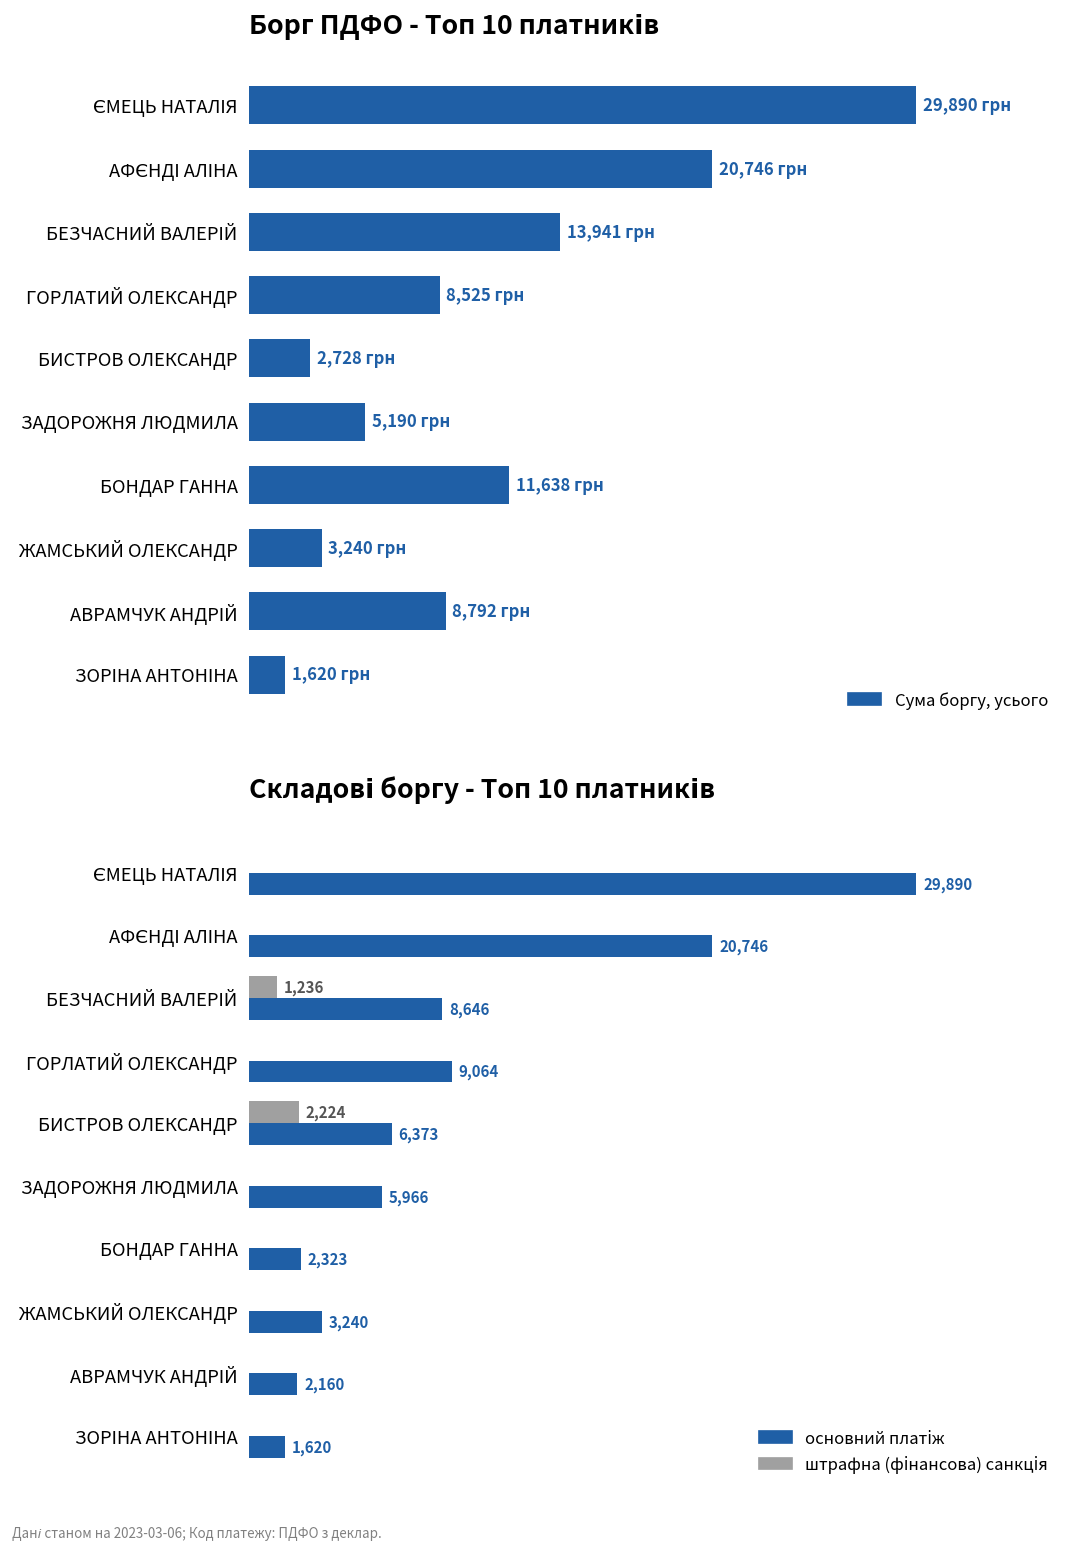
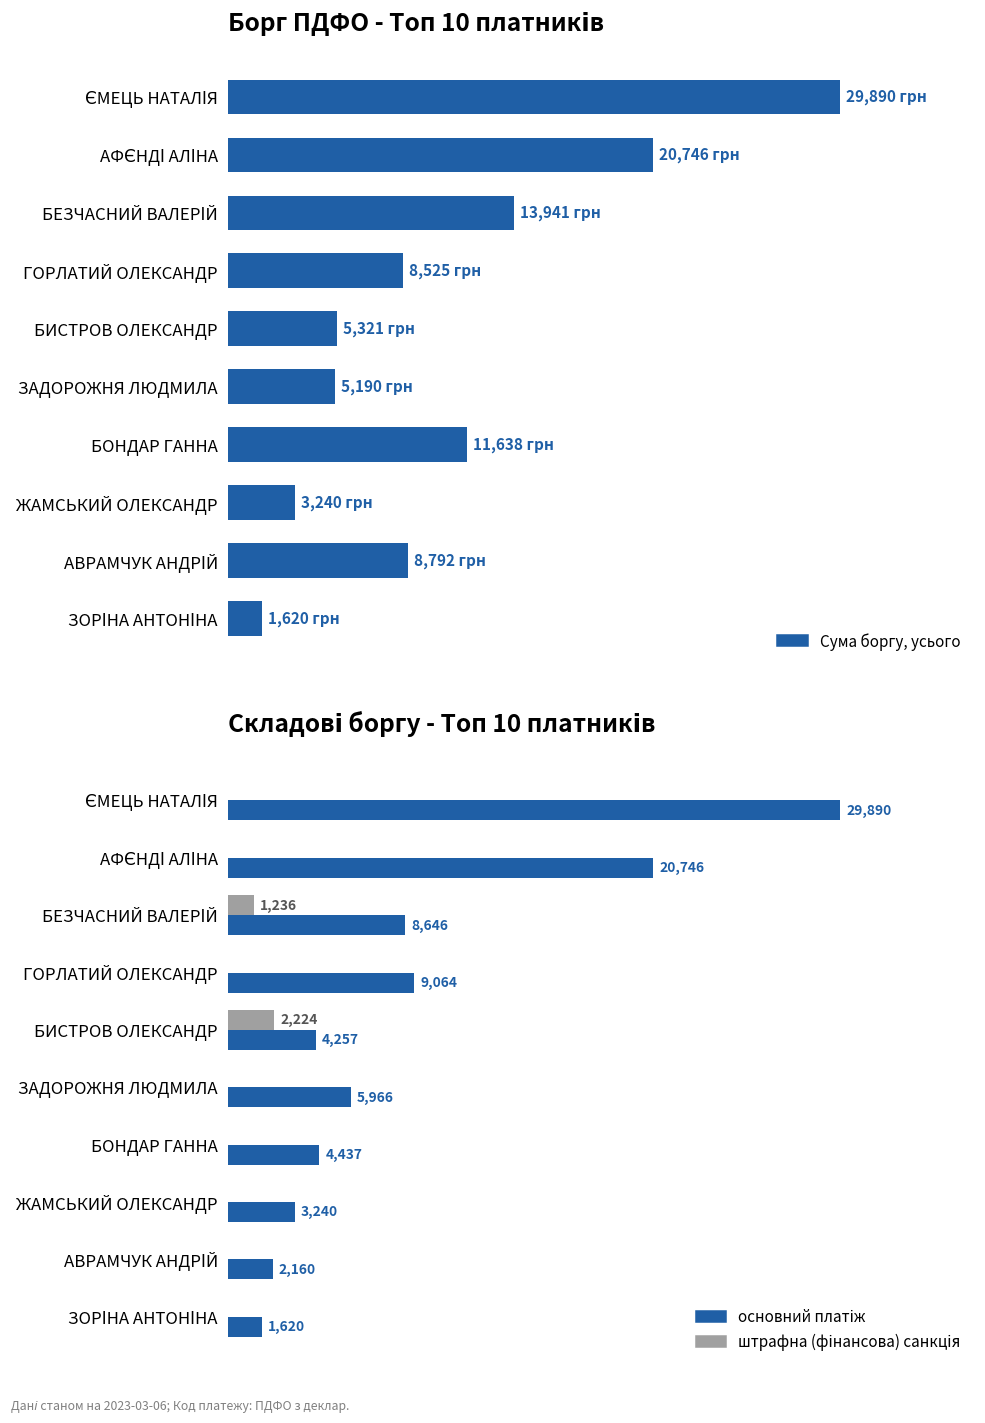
  {
    "Борг ПДФО - Топ 10 платників": {
      "ЄМЕЦЬ НАТАЛІЯ": "29,890",
      "АФЄНДІ АЛІНА": "20,746",
      "БЕЗЧАСНИЙ ВАЛЕРІЙ": "13,941",
      "ГОРЛАТИЙ ОЛЕКСАНДР": "8,525",
-     "БИСТРОВ ОЛЕКСАНДР": "2,728",
+     "БИСТРОВ ОЛЕКСАНДР": "5,321",
      "ЗАДОРОЖНЯ ЛЮДМИЛА": "5,190",
      "БОНДАР ГАННА": "11,638",
      "ЖАМСЬКИЙ ОЛЕКСАНДР": "3,240",
      "АВРАМЧУК АНДРІЙ": "8,792",
      "ЗОРІНА АНТОНІНА": "1,620"
    },
    "Складові боргу - Топ 10 платників": {
      "основний платіж": {
        "ЄМЕЦЬ НАТАЛІЯ": "29,890",
        "АФЄНДІ АЛІНА": "20,746",
        "БЕЗЧАСНИЙ ВАЛЕРІЙ": "8,646",
        "ГОРЛАТИЙ ОЛЕКСАНДР": "9,064",
-       "БИСТРОВ ОЛЕКСАНДР": "6,373",
+       "БИСТРОВ ОЛЕКСАНДР": "4,257",
        "ЗАДОРОЖНЯ ЛЮДМИЛА": "5,966",
-       "БОНДАР ГАННА": "2,323",
+       "БОНДАР ГАННА": "4,437",
        "ЖАМСЬКИЙ ОЛЕКСАНДР": "3,240",
        "АВРАМЧУК АНДРІЙ": "2,160",
        "ЗОРІНА АНТОНІНА": "1,620"
      },
      "штрафна (фінансова) санкція": {
        "БЕЗЧАСНИЙ ВАЛЕРІЙ": "1,236",
        "БИСТРОВ ОЛЕКСАНДР": "2,224"
      }
    }
  }
